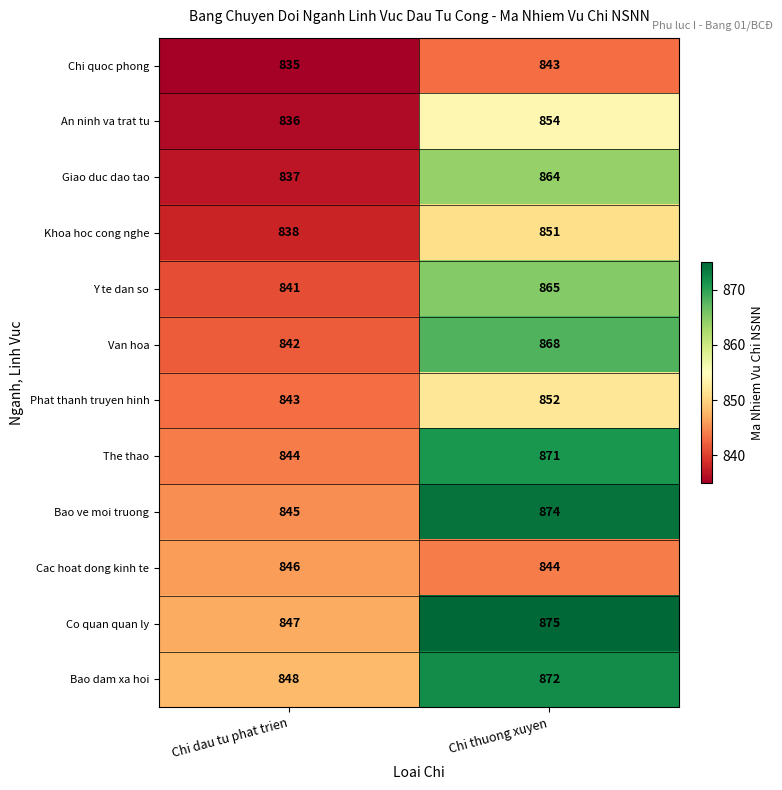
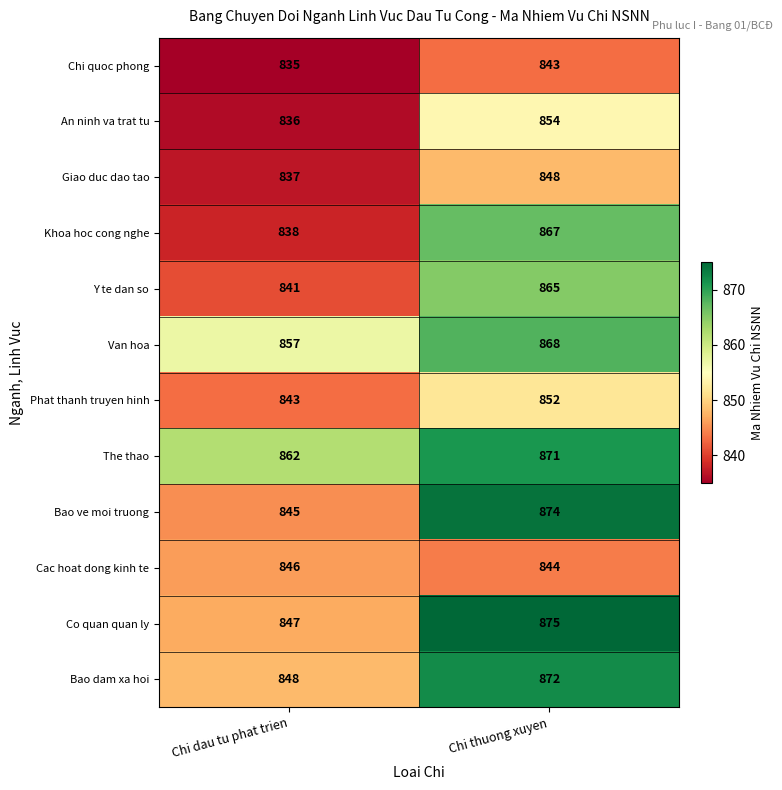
  {
    "Chi quoc phong": {
      "Chi dau tu phat trien": 835,
      "Chi thuong xuyen": 843
    },
    "An ninh va trat tu": {
      "Chi dau tu phat trien": 836,
      "Chi thuong xuyen": 854
    },
    "Giao duc dao tao": {
      "Chi dau tu phat trien": 837,
-     "Chi thuong xuyen": 864
+     "Chi thuong xuyen": 848
    },
    "Khoa hoc cong nghe": {
      "Chi dau tu phat trien": 838,
-     "Chi thuong xuyen": 851
+     "Chi thuong xuyen": 867
    },
    "Y te dan so": {
      "Chi dau tu phat trien": 841,
      "Chi thuong xuyen": 865
    },
    "Van hoa": {
-     "Chi dau tu phat trien": 842,
+     "Chi dau tu phat trien": 857,
      "Chi thuong xuyen": 868
    },
    "Phat thanh truyen hinh": {
      "Chi dau tu phat trien": 843,
      "Chi thuong xuyen": 852
    },
    "The thao": {
-     "Chi dau tu phat trien": 844,
+     "Chi dau tu phat trien": 862,
      "Chi thuong xuyen": 871
    },
    "Bao ve moi truong": {
      "Chi dau tu phat trien": 845,
      "Chi thuong xuyen": 874
    },
    "Cac hoat dong kinh te": {
      "Chi dau tu phat trien": 846,
      "Chi thuong xuyen": 844
    },
    "Co quan quan ly": {
      "Chi dau tu phat trien": 847,
      "Chi thuong xuyen": 875
    },
    "Bao dam xa hoi": {
      "Chi dau tu phat trien": 848,
      "Chi thuong xuyen": 872
    }
  }
